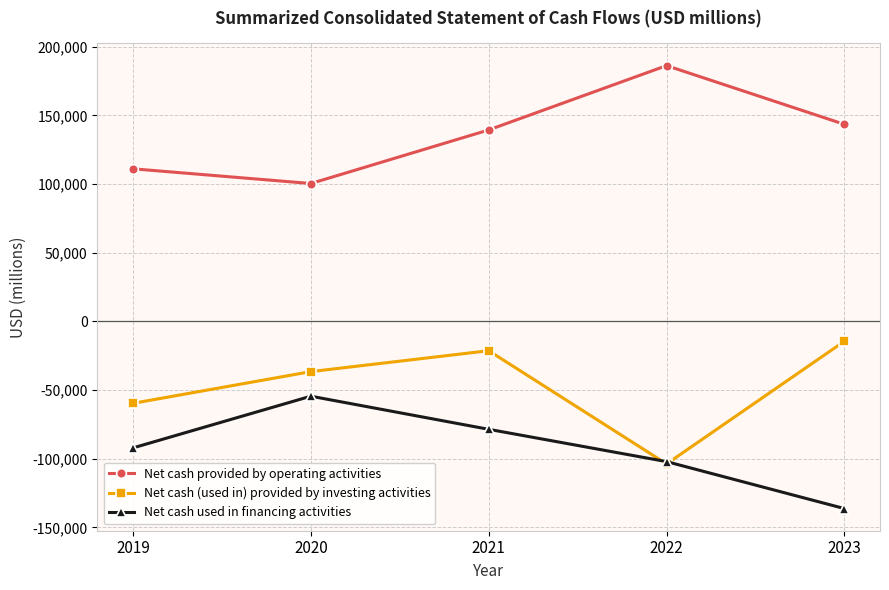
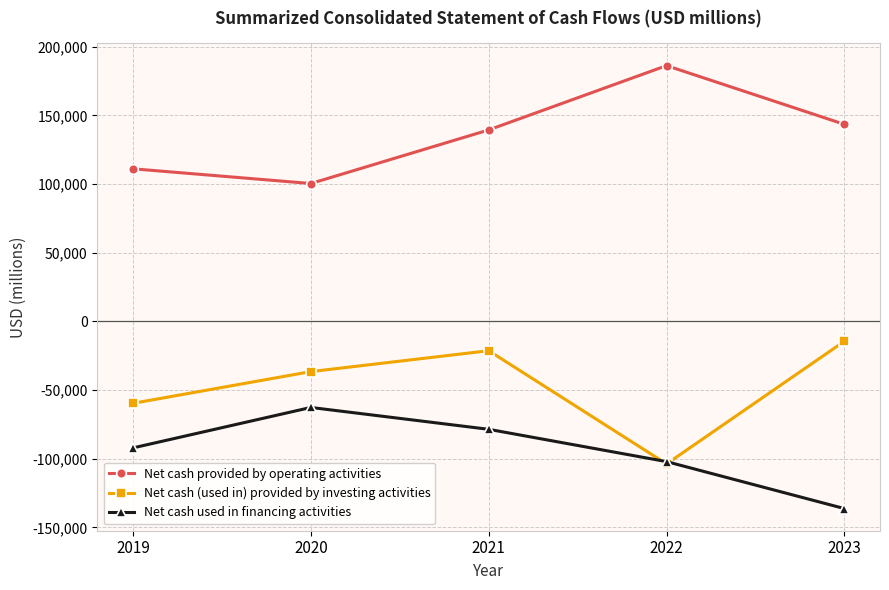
  {
    "Net cash provided by operating activities": {
      "2019": "111,000",
      "2020": "100,000",
      "2021": "139,000",
      "2022": "186,000",
      "2023": "143,000"
    },
    "Net cash (used in) provided by investing activities": {
      "2019": "-60,000",
      "2020": "-37,000",
      "2021": "-21,000",
      "2023": "-14,000"
    },
    "Net cash used in financing activities": {
      "2019": "-92,000",
-     "2020": "-54,000",
+     "2020": "-63,000",
      "2021": "-79,000",
      "2023": "-136,000"
    }
  }
